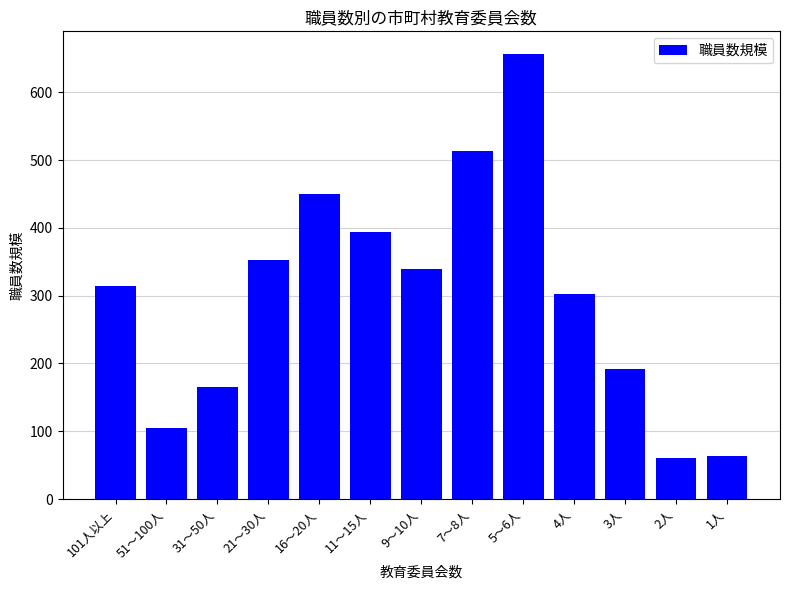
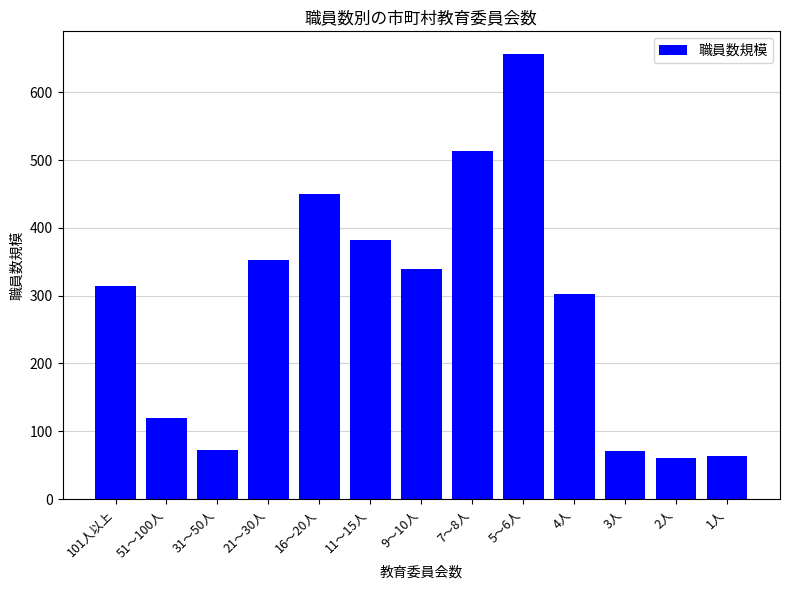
  {
    "101人以上": 310,
-   "51～100人": 110,
-   "31～50人": 170,
+   "51～100人": 120,
+   "31～50人": 70,
    "21～30人": 350,
    "16～20人": 450,
-   "11～15人": 390,
+   "11～15人": 380,
    "9～10人": 340,
    "7～8人": 510,
    "5～6人": 660,
    "4人": 300,
-   "3人": 190,
+   "3人": 70,
    "2人": 60,
    "1人": 60
  }
